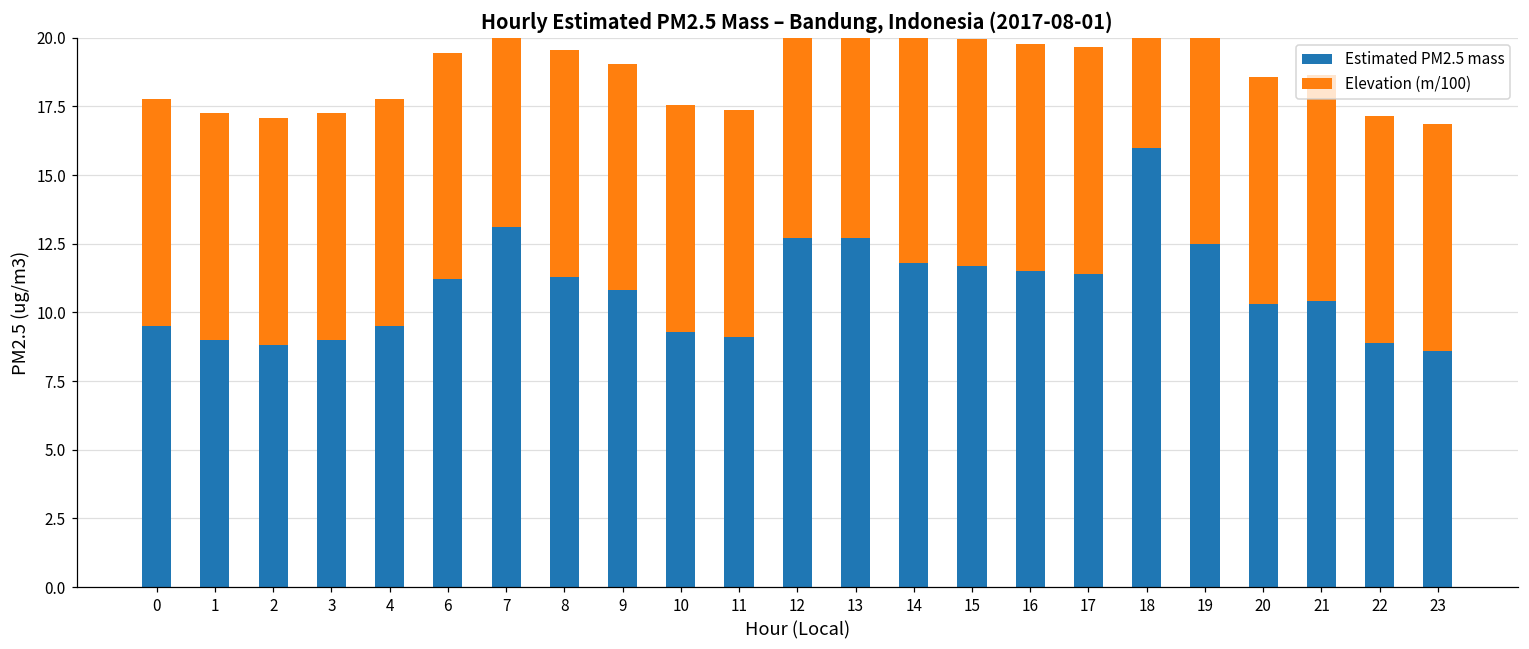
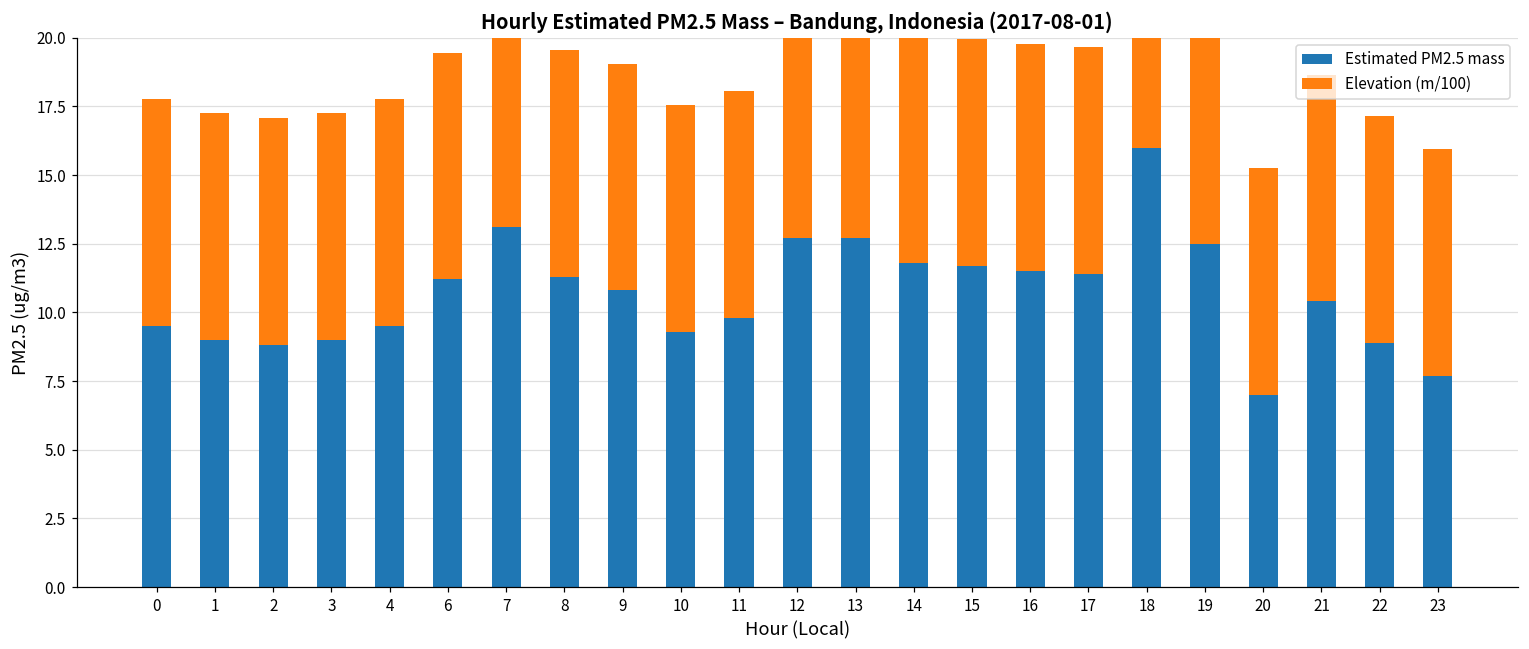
  {
    "Estimated PM2.5 mass": {
      "0": 9.5,
      "1": 9.0,
      "2": 8.8,
      "3": 9.0,
      "4": 9.5,
      "6": 11.2,
      "7": 13.1,
      "8": 11.3,
      "9": 10.8,
      "10": 9.3,
-     "11": 9.1,
+     "11": 9.8,
      "12": 12.7,
      "13": 12.7,
      "14": 11.8,
      "15": 11.7,
      "16": 11.5,
      "17": 11.4,
      "18": 16.0,
      "19": 12.5,
-     "20": 10.3,
+     "20": 7.0,
      "21": 10.4,
      "22": 8.9,
-     "23": 8.6
+     "23": 7.7
    },
    "Elevation (m/100)": {
      "0": 8.3,
      "1": 8.3,
      "2": 8.3,
      "3": 8.3,
      "4": 8.3,
      "6": 8.3,
      "8": 8.3,
      "9": 8.3,
      "10": 8.3,
      "11": 8.3,
      "14": 8.3,
      "15": 8.3,
      "16": 8.3,
      "17": 8.3,
      "20": 8.3,
      "22": 8.3,
      "23": 8.3
    }
  }
